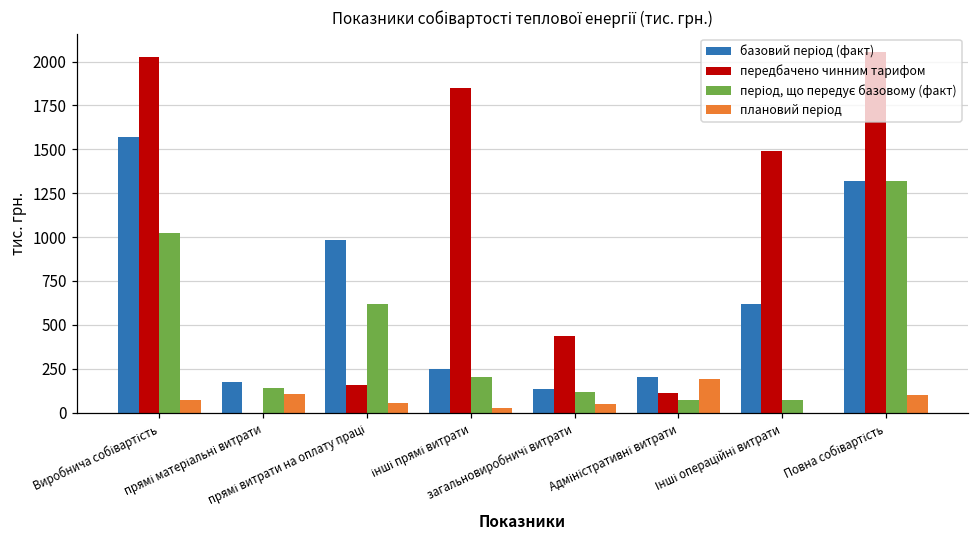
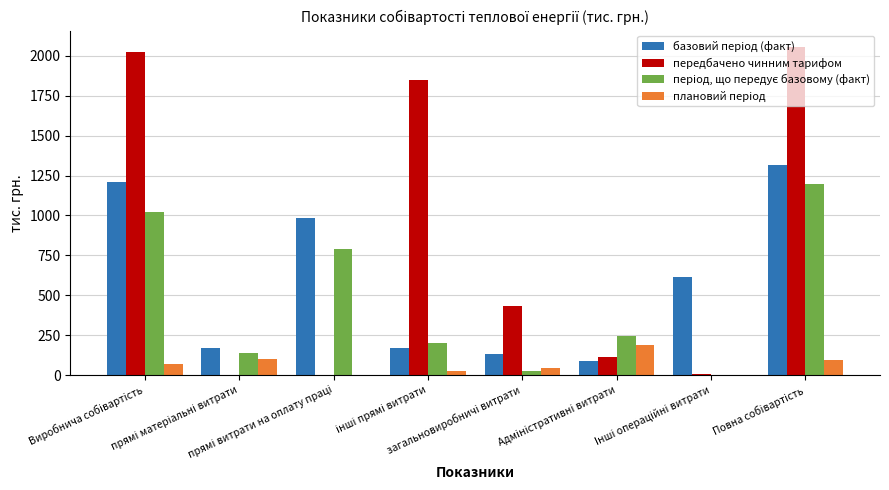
  {
    "базовий період (факт)": {
-     "Виробнича собівартість": 1570,
+     "Виробнича собівартість": 1210,
      "прямі матеріальні витрати": 170,
      "прямі витрати на оплату праці": 980,
-     "інші прямі витрати": 250,
+     "інші прямі витрати": 170,
      "загальновиробничі витрати": 130,
-     "Адміністративні витрати": 200,
+     "Адміністративні витрати": 90,
      "Інші операційні витрати": 620,
      "Повна собівартість": 1320
    },
    "передбачено чинним тарифом": {
      "Виробнича собівартість": 2020,
      "прямі матеріальні витрати": 0,
-     "прямі витрати на оплату праці": 160,
+     "прямі витрати на оплату праці": 0,
      "інші прямі витрати": 1850,
      "загальновиробничі витрати": 430,
      "Адміністративні витрати": 110,
-     "Інші операційні витрати": 1490
+     "Інші операційні витрати": 10
    },
    "період, що передує базовому (факт)": {
      "Виробнича собівартість": 1020,
      "прямі матеріальні витрати": 140,
-     "прямі витрати на оплату праці": 620,
+     "прямі витрати на оплату праці": 790,
      "інші прямі витрати": 200,
-     "загальновиробничі витрати": 120,
-     "Адміністративні витрати": 70,
-     "Інші операційні витрати": 70,
-     "Повна собівартість": 1320
+     "загальновиробничі витрати": 30,
+     "Адміністративні витрати": 240,
+     "Інші операційні витрати": 0,
+     "Повна собівартість": 1200
    },
    "плановий період": {
      "Виробнича собівартість": 70,
      "прямі матеріальні витрати": 100,
-     "прямі витрати на оплату праці": 50,
+     "прямі витрати на оплату праці": 0,
      "інші прямі витрати": 30,
      "загальновиробничі витрати": 50,
      "Адміністративні витрати": 190,
      "Повна собівартість": 100
    }
  }
